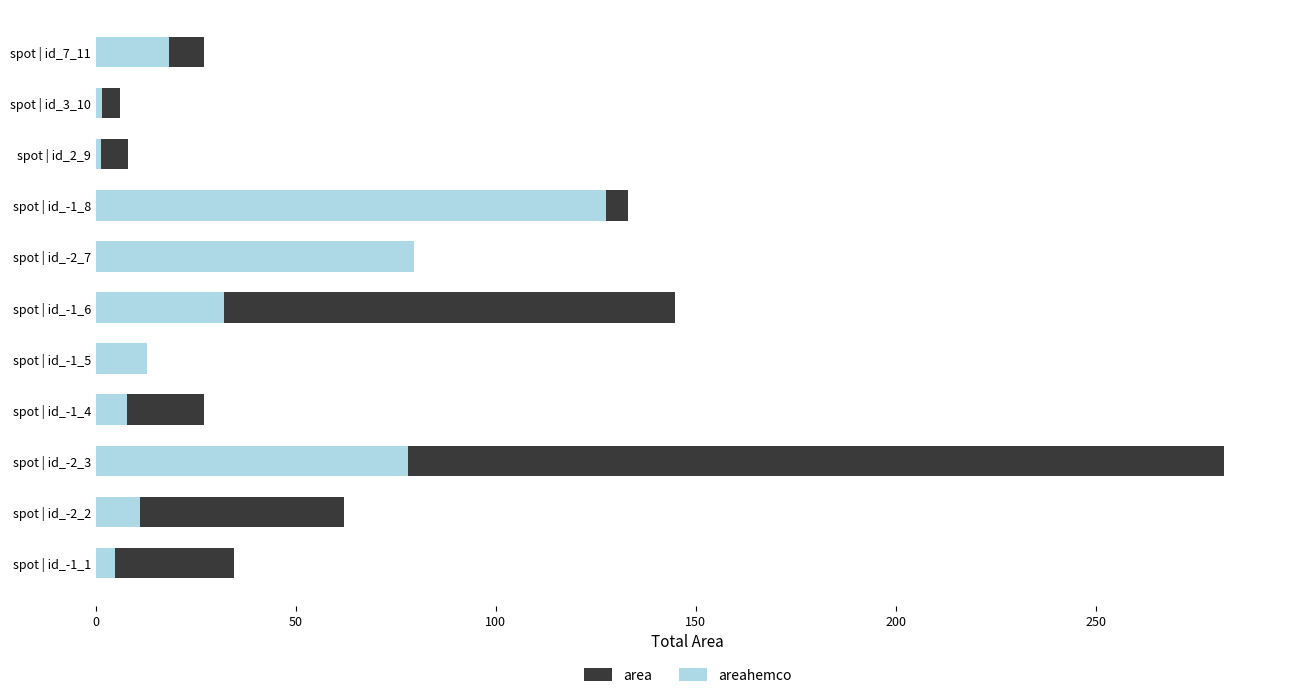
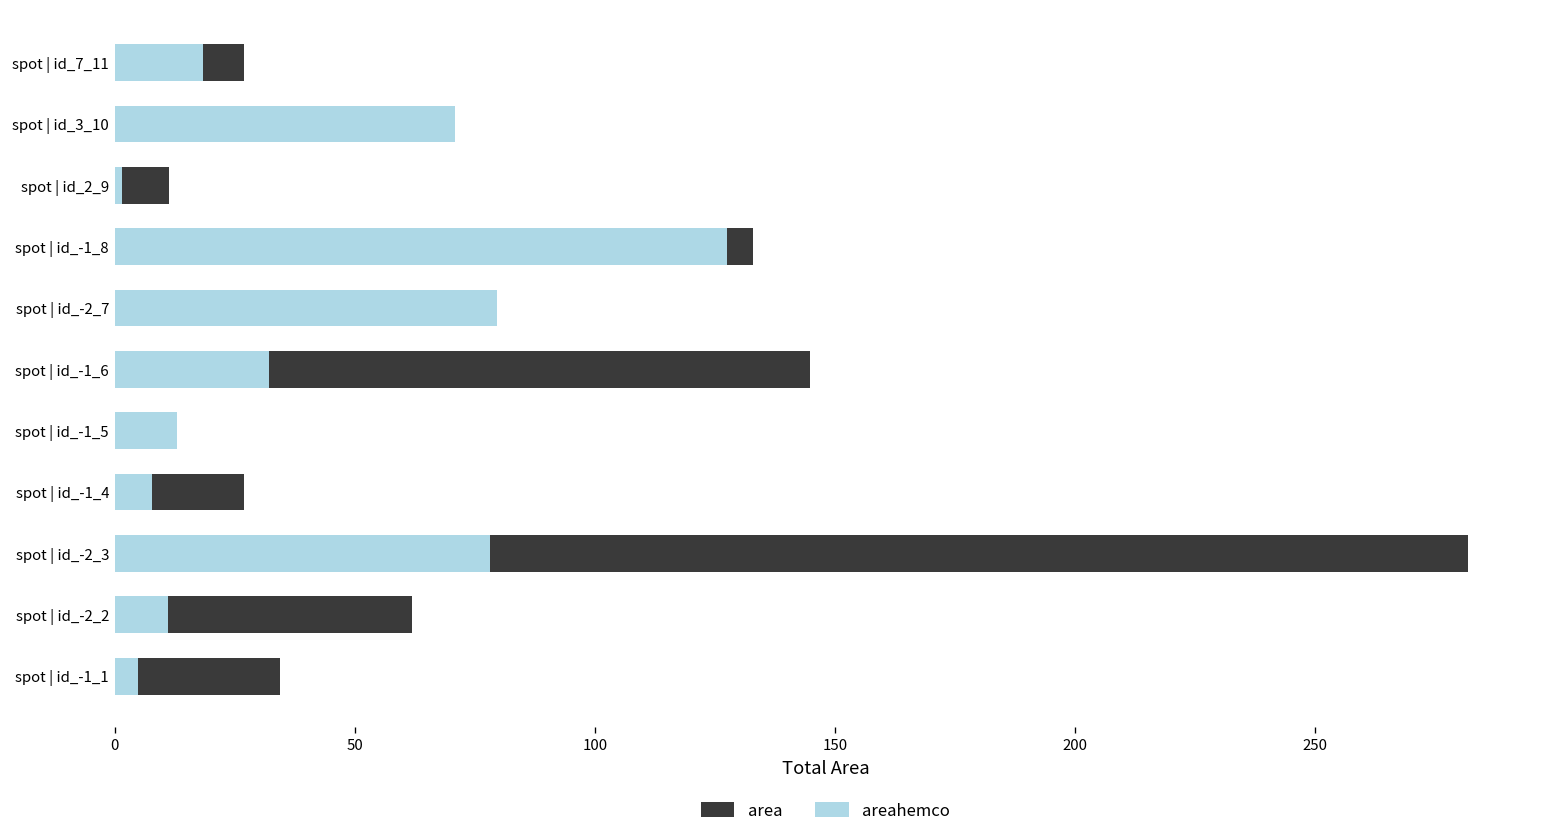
  {
    "area": {
      "spot | id_7_11": 27,
-     "spot | id_2_9": 8,
+     "spot | id_2_9": 11,
      "spot | id_-1_8": 133,
      "spot | id_-1_6": 145,
      "spot | id_-1_4": 27,
      "spot | id_-2_3": 282,
      "spot | id_-2_2": 62,
      "spot | id_-1_1": 35
    },
    "areahemco": {
-     "spot | id_3_10": 2,
+     "spot | id_3_10": 71,
      "spot | id_-2_7": 80,
      "spot | id_-1_5": 13
    }
  }
